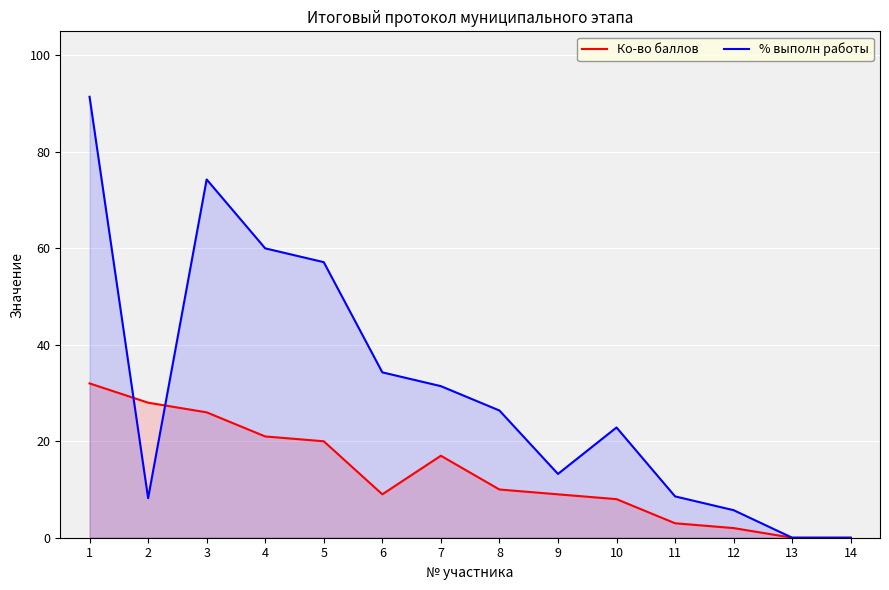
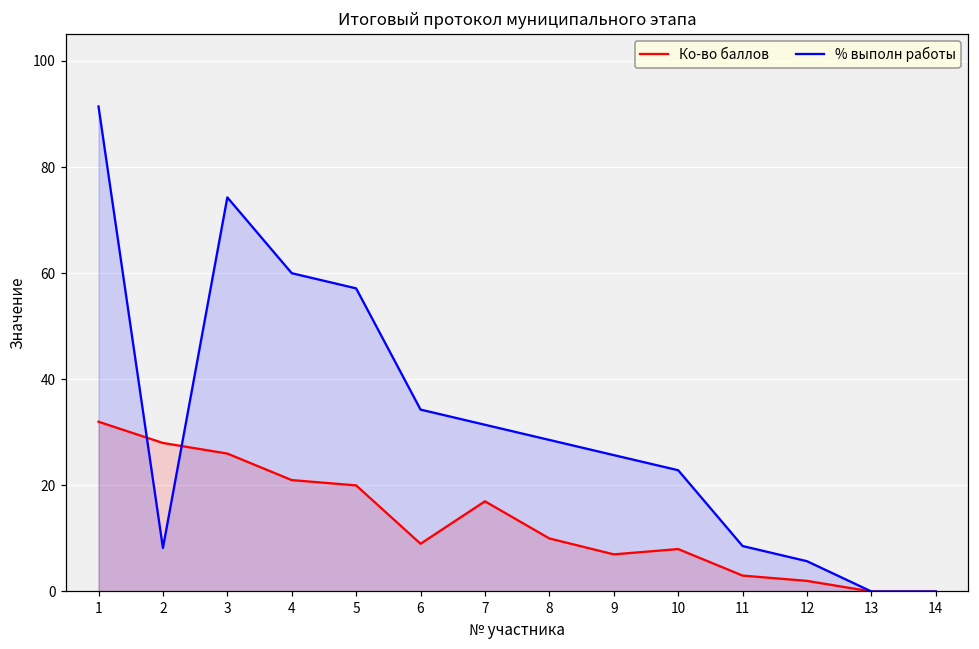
  {
    "Ко-во баллов": {
      "1": 32,
      "2": 28,
      "3": 26,
      "4": 21,
      "5": 20,
      "6": 9,
      "7": 17,
      "8": 10,
-     "9": 9,
+     "9": 7,
      "10": 8,
      "11": 3,
      "12": 2
    },
    "% выполн работы": {
      "1": 91,
      "2": 8,
      "3": 74,
      "4": 60,
      "5": 57,
      "6": 34,
      "7": 31,
-     "8": 26,
-     "9": 13,
+     "8": 29,
+     "9": 26,
      "10": 23,
      "11": 9,
      "12": 6
    }
  }
